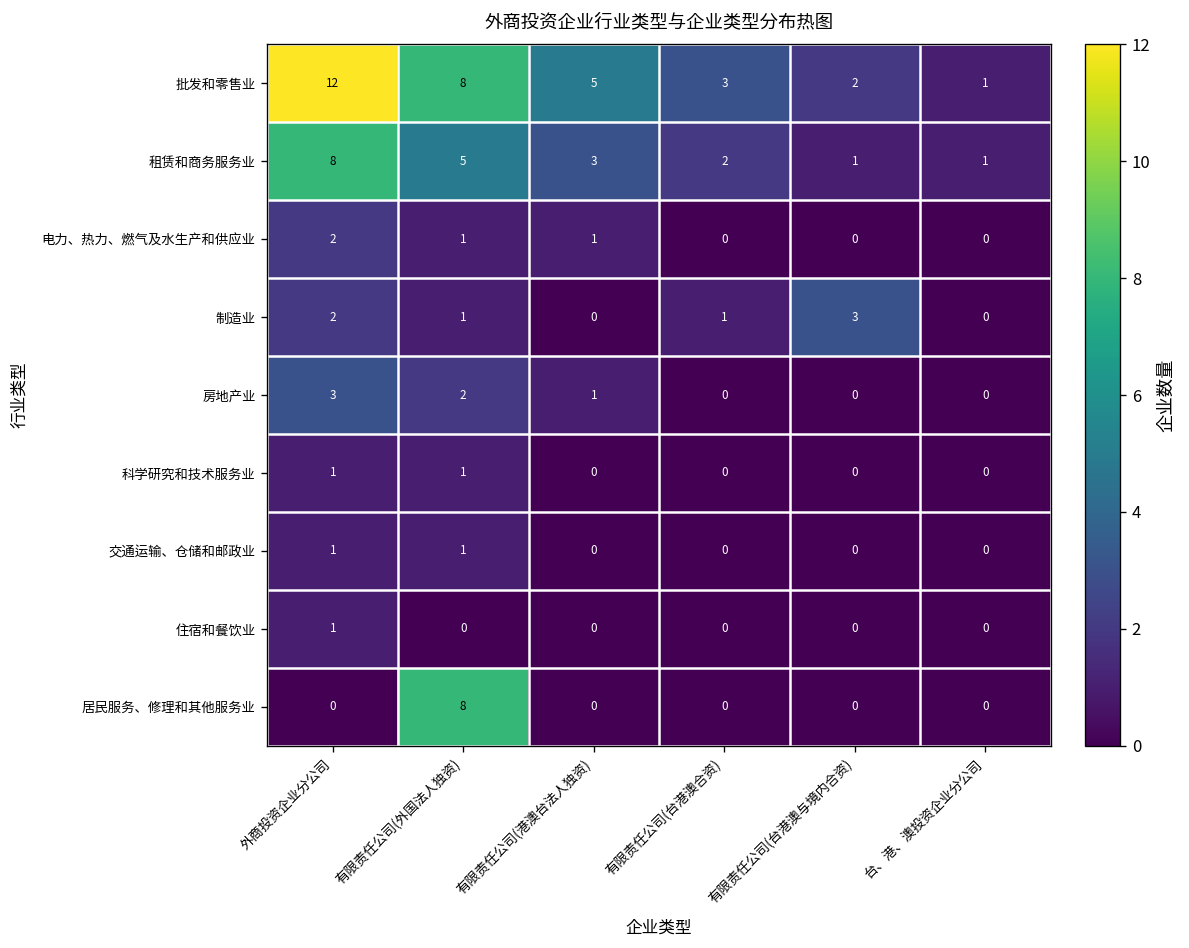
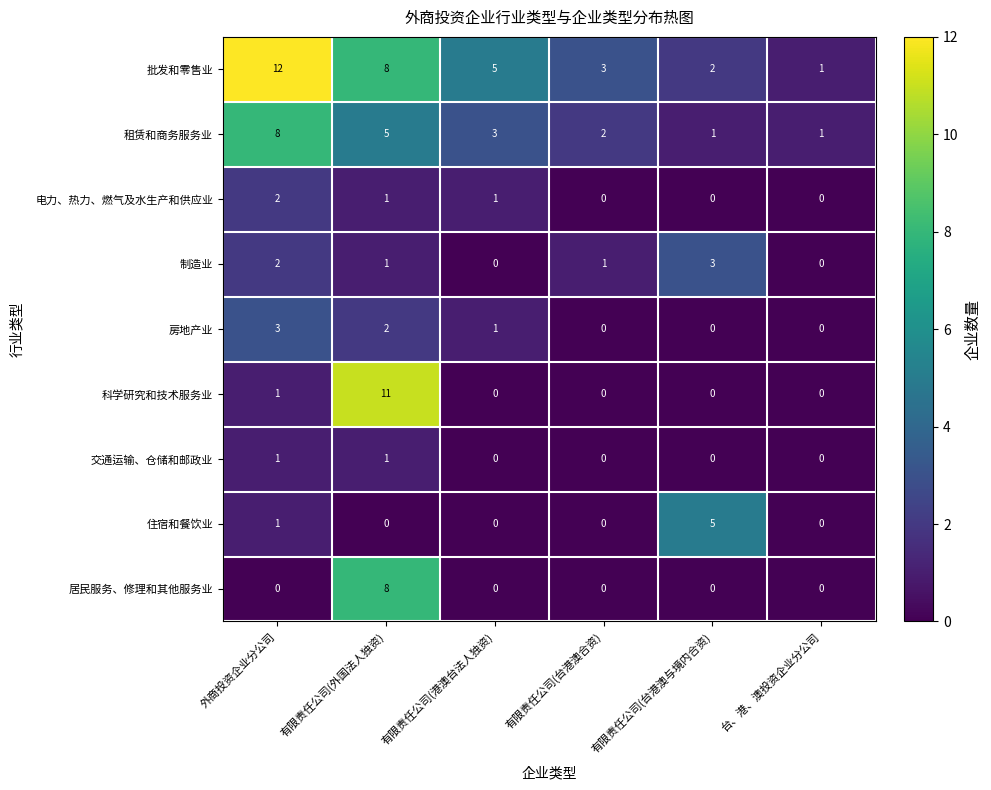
  {
    "批发和零售业": {
      "外商投资企业分公司": 12,
      "有限责任公司(外国法人独资)": 8,
      "有限责任公司(港澳台法人独资)": 5,
      "有限责任公司(台港澳合资)": 3,
      "有限责任公司(台港澳与境内合资)": 2,
      "台、港、澳投资企业分公司": 1
    },
    "租赁和商务服务业": {
      "外商投资企业分公司": 8,
      "有限责任公司(外国法人独资)": 5,
      "有限责任公司(港澳台法人独资)": 3,
      "有限责任公司(台港澳合资)": 2,
      "有限责任公司(台港澳与境内合资)": 1,
      "台、港、澳投资企业分公司": 1
    },
    "电力、热力、燃气及水生产和供应业": {
      "外商投资企业分公司": 2,
      "有限责任公司(外国法人独资)": 1,
      "有限责任公司(港澳台法人独资)": 1,
      "有限责任公司(台港澳合资)": 0,
      "有限责任公司(台港澳与境内合资)": 0,
      "台、港、澳投资企业分公司": 0
    },
    "制造业": {
      "外商投资企业分公司": 2,
      "有限责任公司(外国法人独资)": 1,
      "有限责任公司(港澳台法人独资)": 0,
      "有限责任公司(台港澳合资)": 1,
      "有限责任公司(台港澳与境内合资)": 3,
      "台、港、澳投资企业分公司": 0
    },
    "房地产业": {
      "外商投资企业分公司": 3,
      "有限责任公司(外国法人独资)": 2,
      "有限责任公司(港澳台法人独资)": 1,
      "有限责任公司(台港澳合资)": 0,
      "有限责任公司(台港澳与境内合资)": 0,
      "台、港、澳投资企业分公司": 0
    },
    "科学研究和技术服务业": {
      "外商投资企业分公司": 1,
-     "有限责任公司(外国法人独资)": 1,
+     "有限责任公司(外国法人独资)": 11,
      "有限责任公司(港澳台法人独资)": 0,
      "有限责任公司(台港澳合资)": 0,
      "有限责任公司(台港澳与境内合资)": 0,
      "台、港、澳投资企业分公司": 0
    },
    "交通运输、仓储和邮政业": {
      "外商投资企业分公司": 1,
      "有限责任公司(外国法人独资)": 1,
      "有限责任公司(港澳台法人独资)": 0,
      "有限责任公司(台港澳合资)": 0,
      "有限责任公司(台港澳与境内合资)": 0,
      "台、港、澳投资企业分公司": 0
    },
    "住宿和餐饮业": {
      "外商投资企业分公司": 1,
      "有限责任公司(外国法人独资)": 0,
      "有限责任公司(港澳台法人独资)": 0,
      "有限责任公司(台港澳合资)": 0,
-     "有限责任公司(台港澳与境内合资)": 0,
+     "有限责任公司(台港澳与境内合资)": 5,
      "台、港、澳投资企业分公司": 0
    },
    "居民服务、修理和其他服务业": {
      "外商投资企业分公司": 0,
      "有限责任公司(外国法人独资)": 8,
      "有限责任公司(港澳台法人独资)": 0,
      "有限责任公司(台港澳合资)": 0,
      "有限责任公司(台港澳与境内合资)": 0,
      "台、港、澳投资企业分公司": 0
    }
  }
